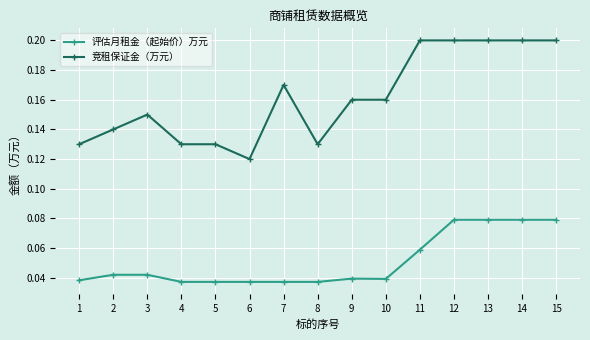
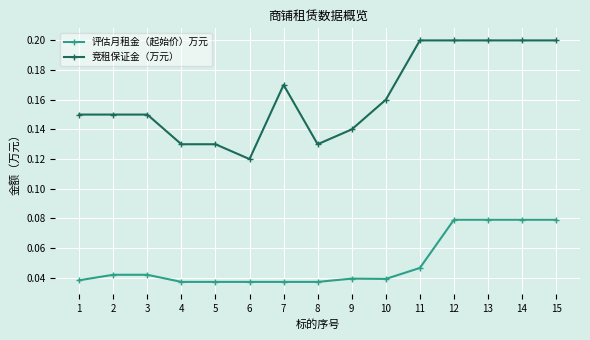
  {
    "评估月租金（起始价）万元": {
      "1": 0.038,
      "2": 0.042,
      "3": 0.042,
      "4": 0.037,
      "5": 0.037,
      "6": 0.037,
      "7": 0.037,
      "8": 0.037,
      "9": 0.039,
      "10": 0.039,
-     "11": 0.059,
+     "11": 0.047,
      "12": 0.079,
      "13": 0.079,
      "14": 0.079,
      "15": 0.079
    },
    "竞租保证金（万元）": {
-     "1": 0.13,
-     "2": 0.14,
+     "1": 0.15,
+     "2": 0.15,
      "3": 0.15,
      "4": 0.13,
      "5": 0.13,
      "6": 0.12,
      "7": 0.17,
      "8": 0.13,
-     "9": 0.16,
+     "9": 0.14,
      "10": 0.16,
      "11": 0.20,
      "12": 0.20,
      "13": 0.20,
      "14": 0.20,
      "15": 0.20
    }
  }
